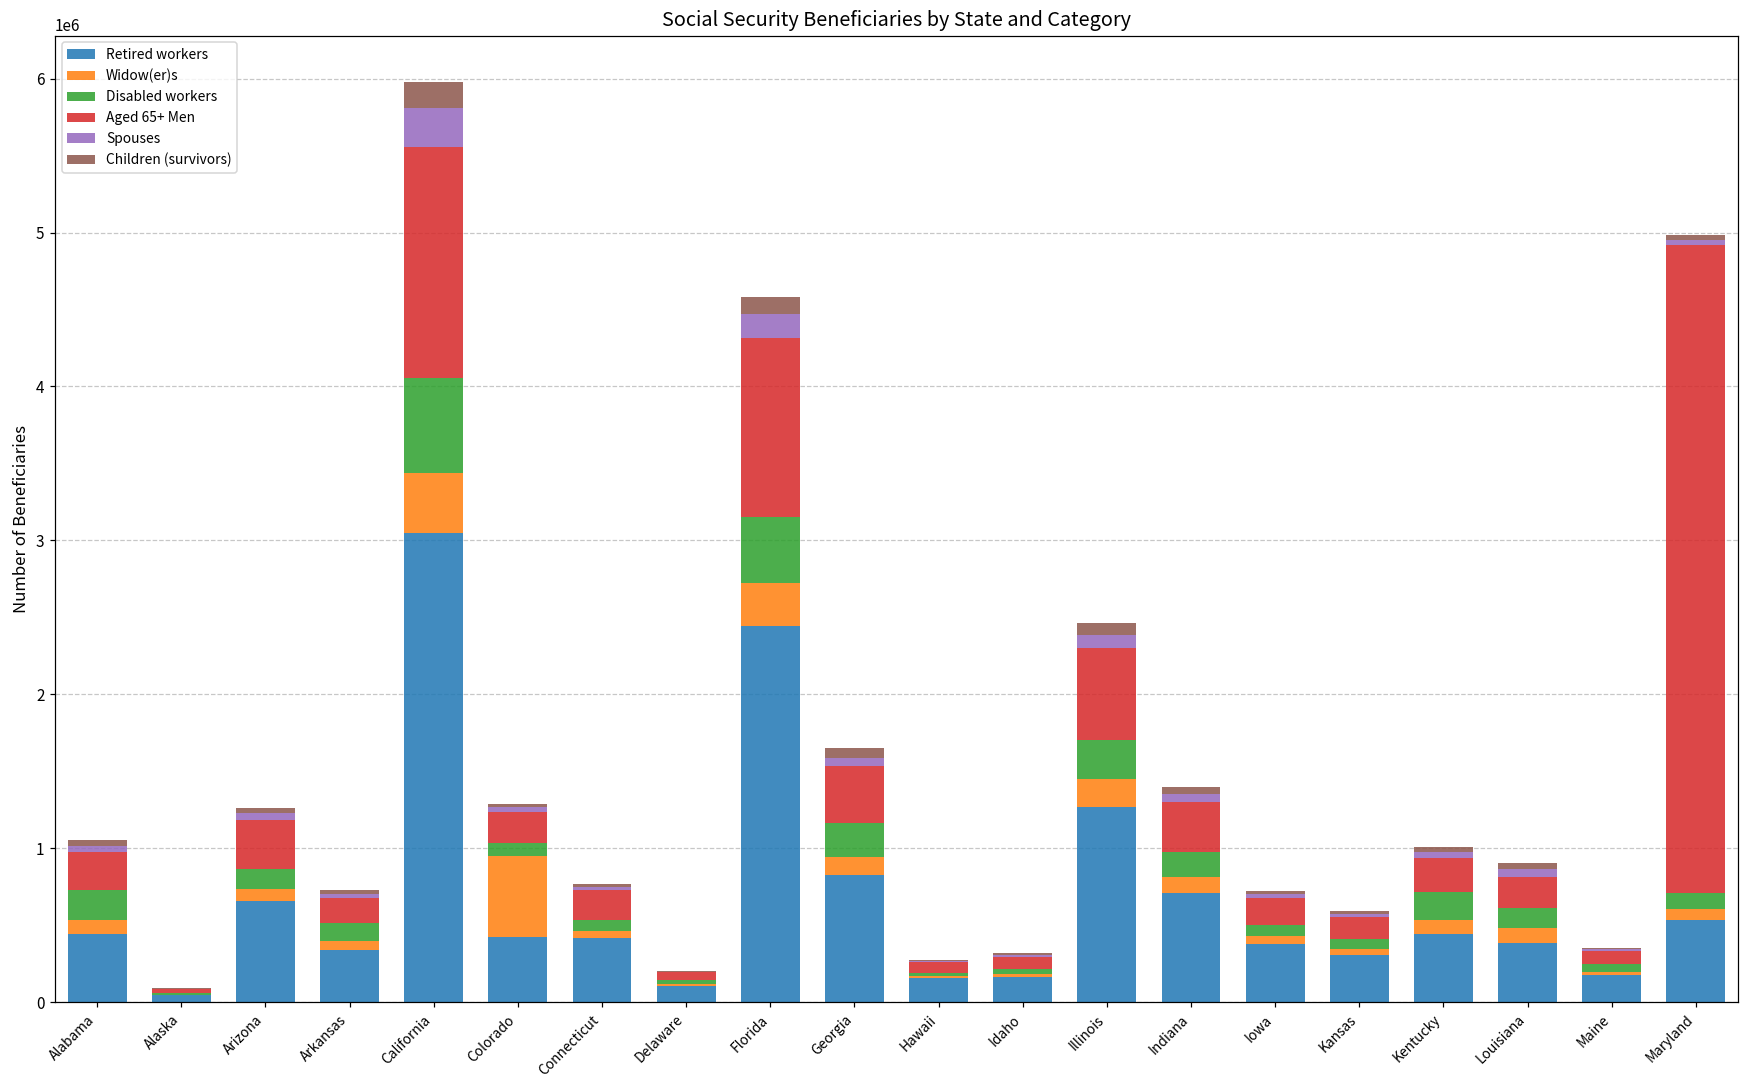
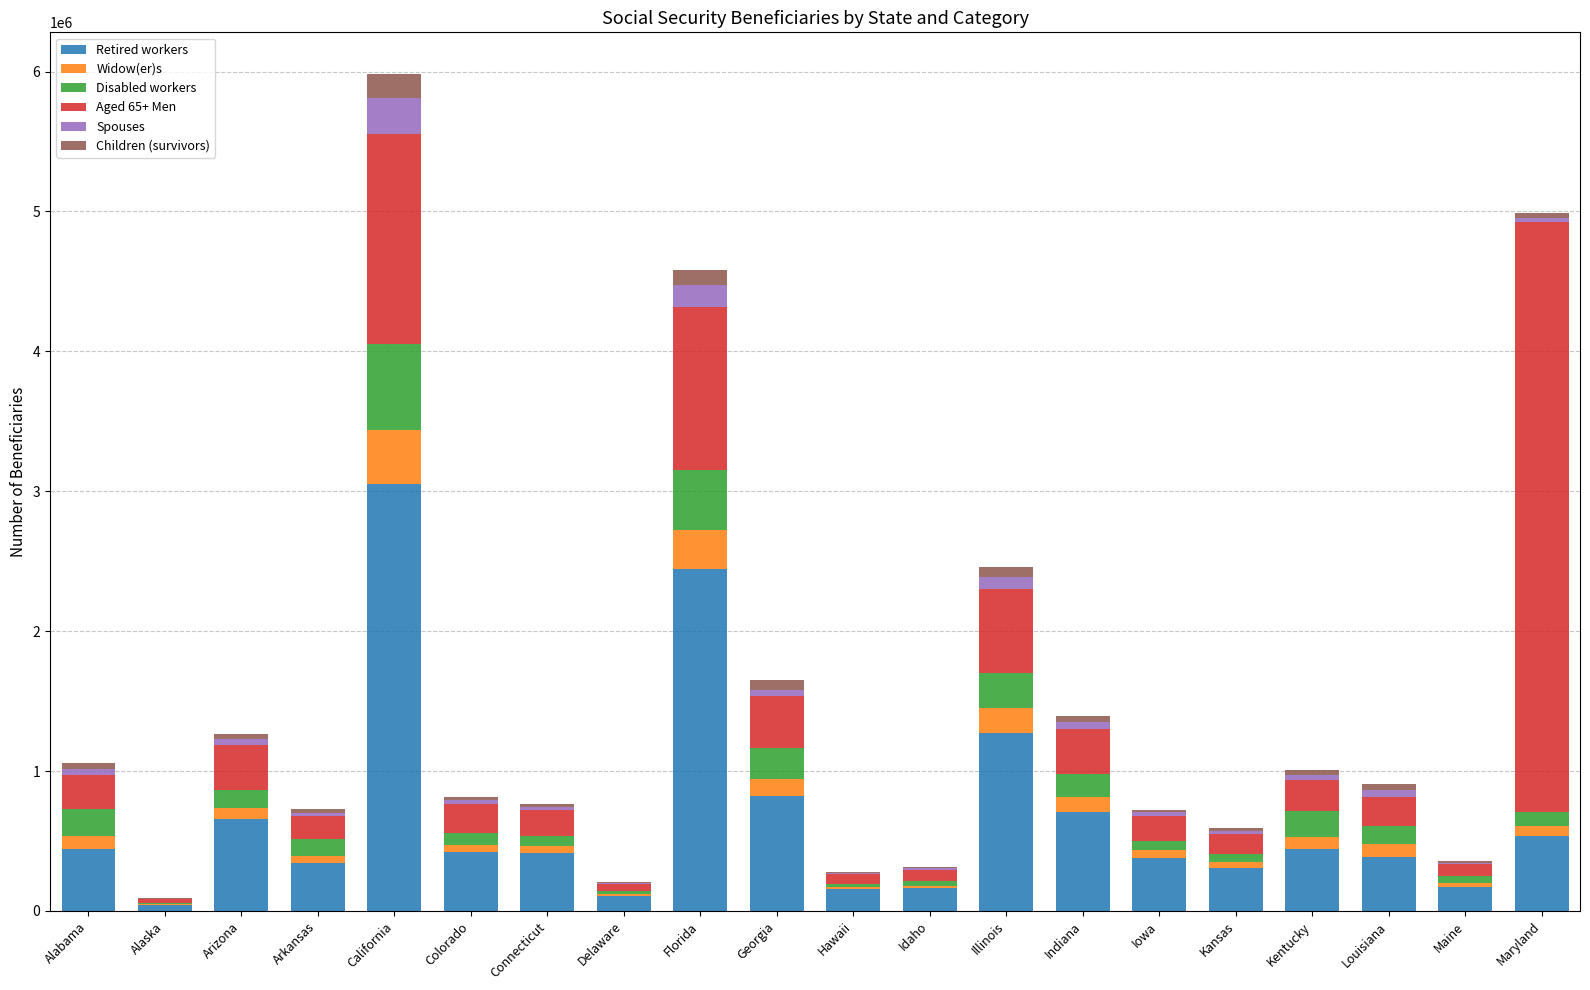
  {
    "Retired workers": {
      "Alabama": 440000,
      "Alaska": 40000,
      "Arizona": 660000,
      "Arkansas": 340000,
      "California": 3050000,
      "Colorado": 420000,
      "Connecticut": 420000,
      "Delaware": 110000,
      "Florida": 2440000,
      "Georgia": 820000,
      "Hawaii": 150000,
      "Idaho": 160000,
      "Illinois": 1270000,
      "Indiana": 710000,
      "Iowa": 380000,
      "Kansas": 310000,
      "Kentucky": 440000,
      "Louisiana": 390000,
      "Maine": 170000,
      "Maryland": 540000
    },
    "Widow(er)s": {
      "Alabama": 90000,
      "Arizona": 80000,
      "Arkansas": 50000,
      "California": 390000,
-     "Colorado": 530000,
+     "Colorado": 50000,
      "Connecticut": 40000,
      "Florida": 280000,
      "Georgia": 120000,
      "Idaho": 20000,
      "Illinois": 180000,
      "Indiana": 100000,
      "Iowa": 50000,
      "Kansas": 40000,
      "Kentucky": 90000,
      "Louisiana": 100000,
      "Maine": 20000,
      "Maryland": 70000
    },
    "Disabled workers": {
      "Alabama": 190000,
      "Arizona": 130000,
      "Arkansas": 120000,
      "California": 620000,
      "Colorado": 80000,
      "Connecticut": 70000,
      "Delaware": 20000,
      "Florida": 430000,
      "Georgia": 220000,
      "Hawaii": 20000,
      "Idaho": 30000,
      "Illinois": 250000,
      "Indiana": 170000,
      "Iowa": 70000,
      "Kansas": 60000,
      "Kentucky": 180000,
      "Louisiana": 130000,
      "Maine": 50000,
      "Maryland": 100000
    },
    "Aged 65+ Men": {
      "Alabama": 250000,
      "Alaska": 20000,
      "Arizona": 320000,
      "Arkansas": 160000,
      "California": 1500000,
      "Colorado": 200000,
      "Connecticut": 190000,
      "Delaware": 50000,
      "Florida": 1160000,
      "Georgia": 370000,
      "Hawaii": 70000,
      "Idaho": 80000,
      "Illinois": 600000,
      "Indiana": 330000,
      "Iowa": 180000,
      "Kansas": 140000,
      "Kentucky": 220000,
      "Louisiana": 200000,
      "Maine": 80000,
      "Maryland": 4210000
    },
    "Spouses": {
      "Alabama": 40000,
      "Arizona": 40000,
      "Arkansas": 20000,
      "California": 260000,
      "Colorado": 30000,
      "Connecticut": 20000,
      "Florida": 160000,
      "Georgia": 50000,
      "Illinois": 90000,
      "Indiana": 50000,
      "Iowa": 30000,
      "Kansas": 20000,
      "Kentucky": 40000,
      "Louisiana": 50000,
      "Maryland": 30000
    },
    "Children (survivors)": {
      "Alabama": 40000,
      "Arizona": 30000,
      "Arkansas": 20000,
      "California": 170000,
      "Colorado": 20000,
      "Connecticut": 20000,
      "Florida": 110000,
      "Georgia": 70000,
      "Illinois": 80000,
      "Indiana": 40000,
      "Iowa": 20000,
      "Kentucky": 30000,
      "Louisiana": 40000,
      "Maryland": 30000
    }
  }
